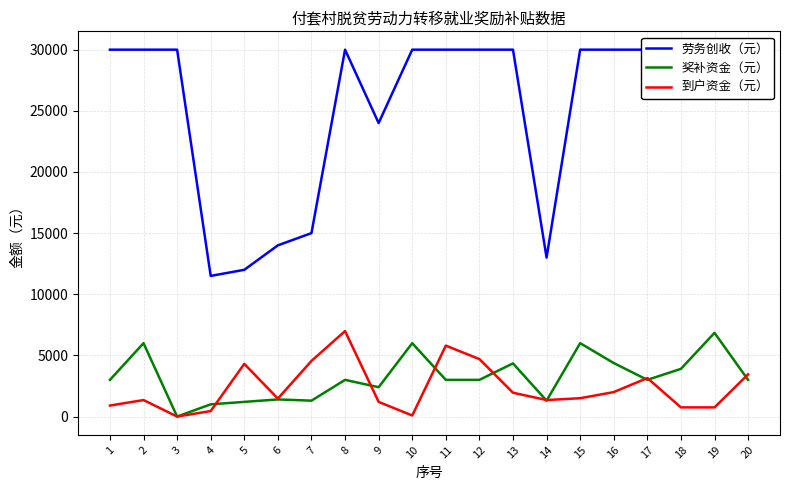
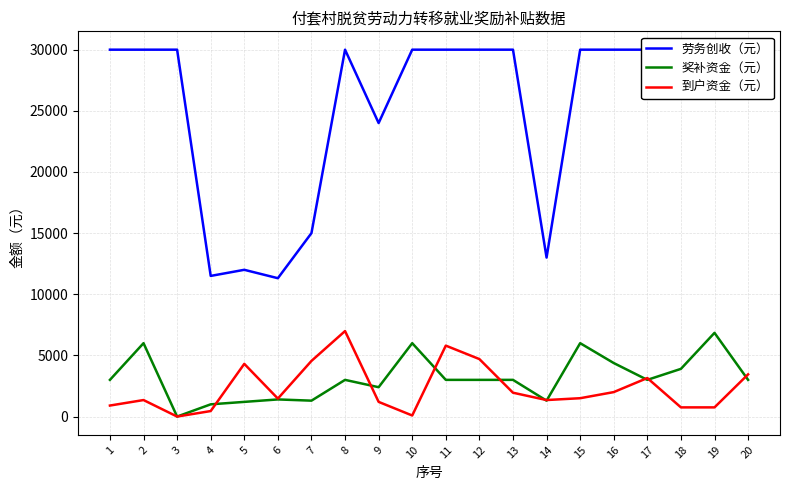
  {
    "劳务创收（元）": {
      "1": 30000,
      "2": 30000,
      "3": 30000,
      "4": 11500,
      "5": 12000,
-     "6": 14000,
+     "6": 11300,
      "7": 15000,
      "8": 30000,
      "9": 24000,
      "10": 30000,
      "11": 30000,
      "12": 30000,
      "13": 30000,
      "14": 13000,
      "15": 30000,
      "16": 30000
    },
    "奖补资金（元）": {
      "1": 3000,
      "2": 6000,
      "4": 1000,
      "5": 1200,
      "7": 1300,
      "8": 3000,
      "9": 2400,
      "10": 6000,
      "11": 3000,
      "12": 3000,
-     "13": 4300,
+     "13": 3000,
      "15": 6000,
      "16": 4400,
      "18": 3900,
      "19": 6800,
      "20": 3000
    },
    "到户资金（元）": {
      "1": 900,
      "2": 1400,
      "4": 500,
      "5": 4300,
      "7": 4600,
      "8": 7000,
      "9": 1200,
      "10": 100,
      "11": 5800,
      "12": 4700,
      "13": 2000,
      "15": 1500,
      "16": 2000,
      "18": 800,
      "19": 800,
      "20": 3500
    }
  }
